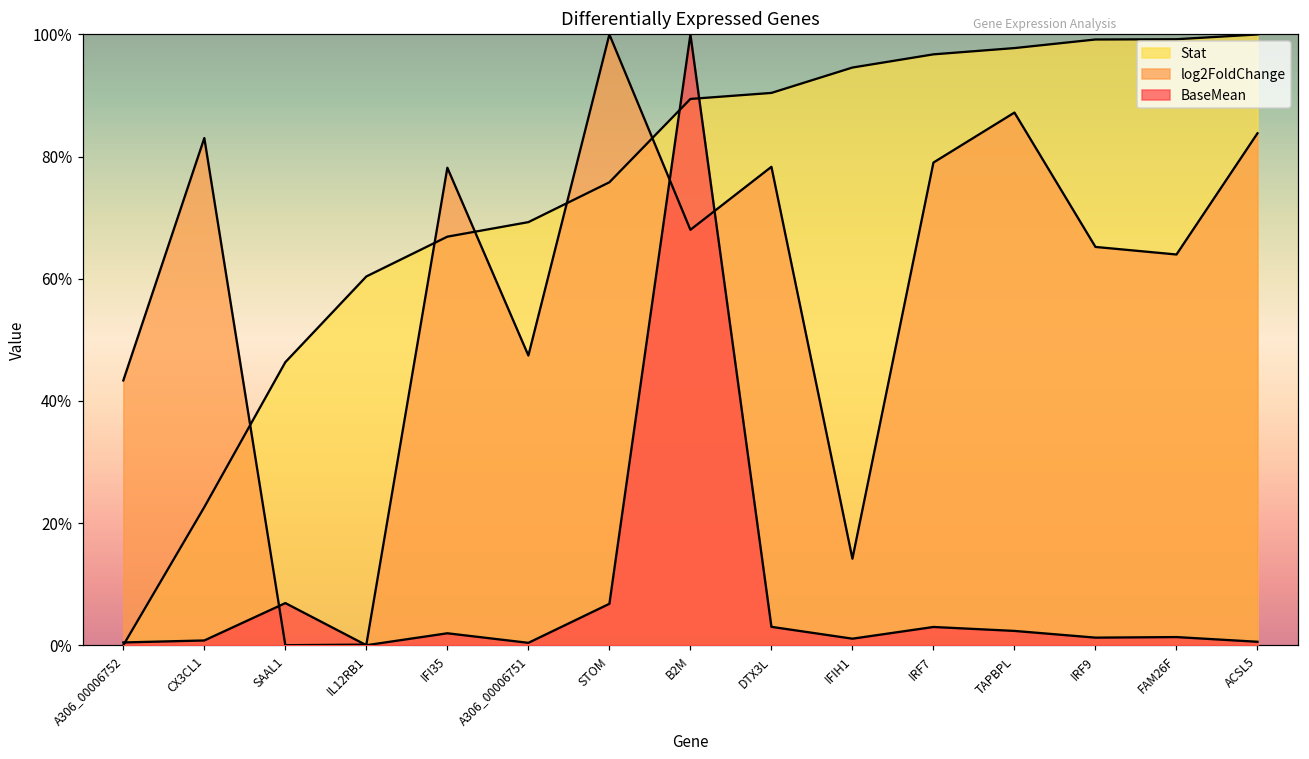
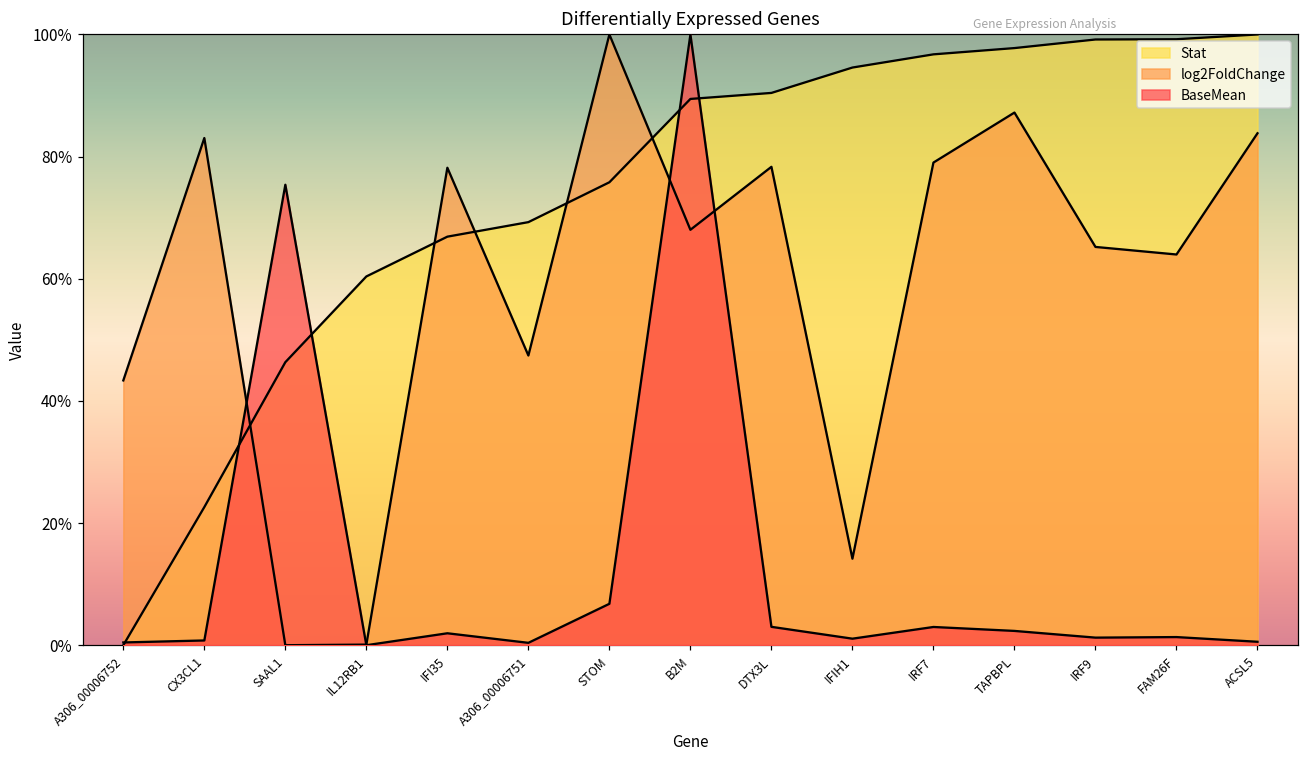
  {
    "Stat": {
      "CX3CL1": "23%",
      "SAAL1": "46%",
      "IL12RB1": "60%",
      "IFI35": "67%",
      "A306_00006751": "69%",
      "STOM": "76%",
      "B2M": "89%",
      "DTX3L": "90%",
      "IFIH1": "95%",
      "IRF7": "97%",
      "TAPBPL": "98%",
      "IRF9": "99%",
      "FAM26F": "99%",
      "ACSL5": "100%"
    },
    "log2FoldChange": {
      "A306_00006752": "43%",
      "CX3CL1": "83%",
      "SAAL1": "0%",
      "IFI35": "78%",
      "A306_00006751": "47%",
      "STOM": "100%",
      "B2M": "68%",
      "DTX3L": "78%",
      "IFIH1": "14%",
      "IRF7": "79%",
      "TAPBPL": "87%",
      "IRF9": "65%",
      "FAM26F": "64%",
      "ACSL5": "84%"
    },
    "BaseMean": {
      "CX3CL1": "1%",
-     "SAAL1": "7%",
+     "SAAL1": "75%",
      "IFI35": "2%",
      "A306_00006751": "0%",
      "STOM": "7%",
      "B2M": "100%",
      "DTX3L": "3%",
      "IFIH1": "1%",
      "IRF7": "3%",
      "TAPBPL": "2%",
      "IRF9": "1%",
      "FAM26F": "1%",
      "ACSL5": "1%"
    }
  }
